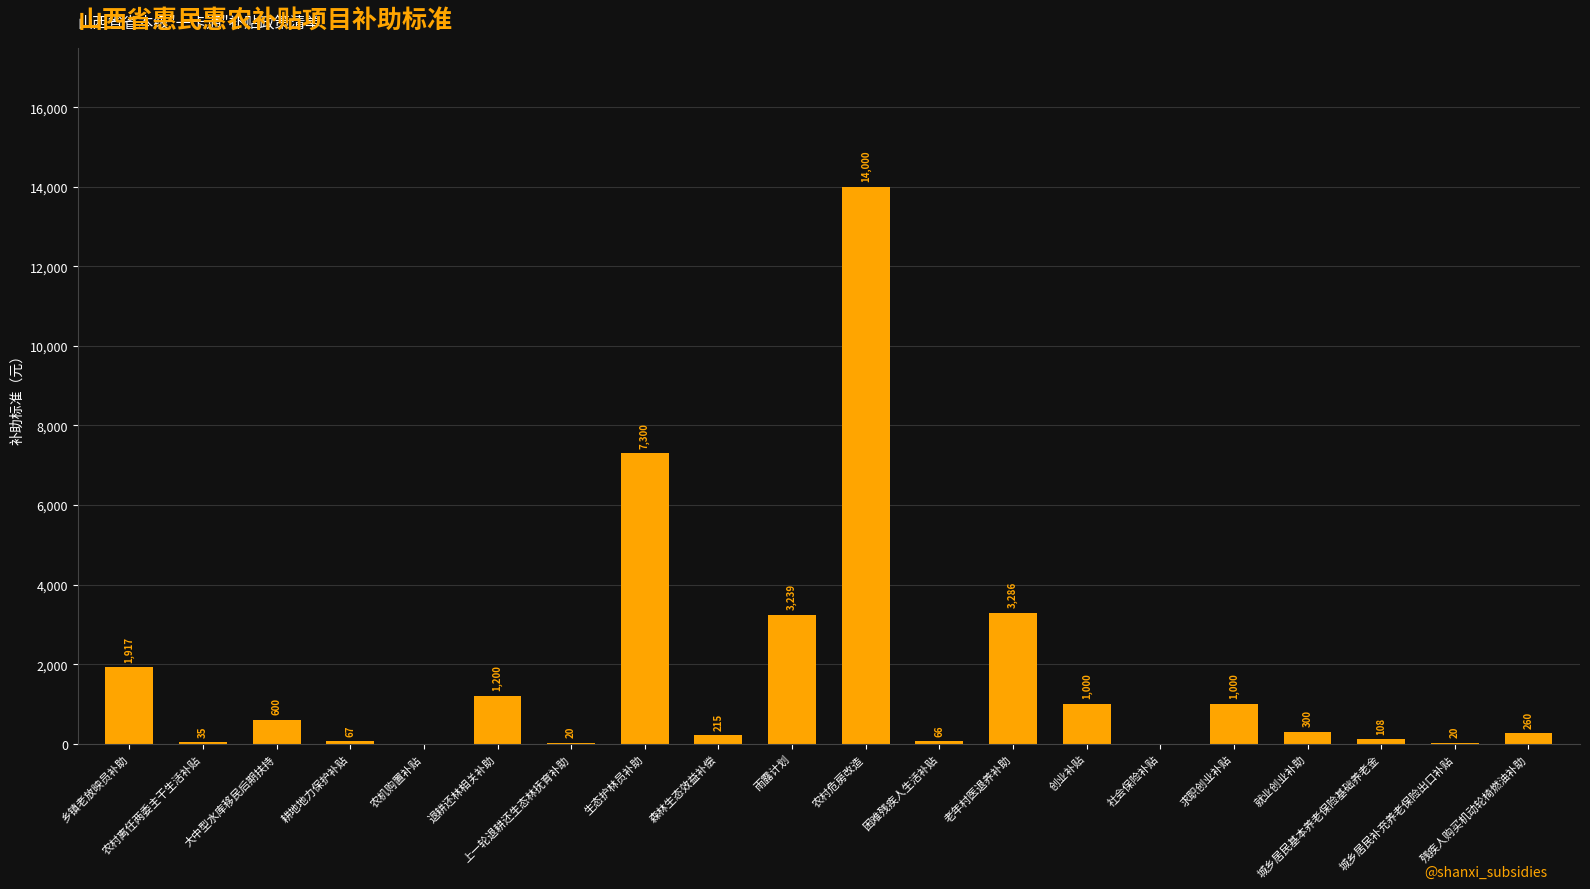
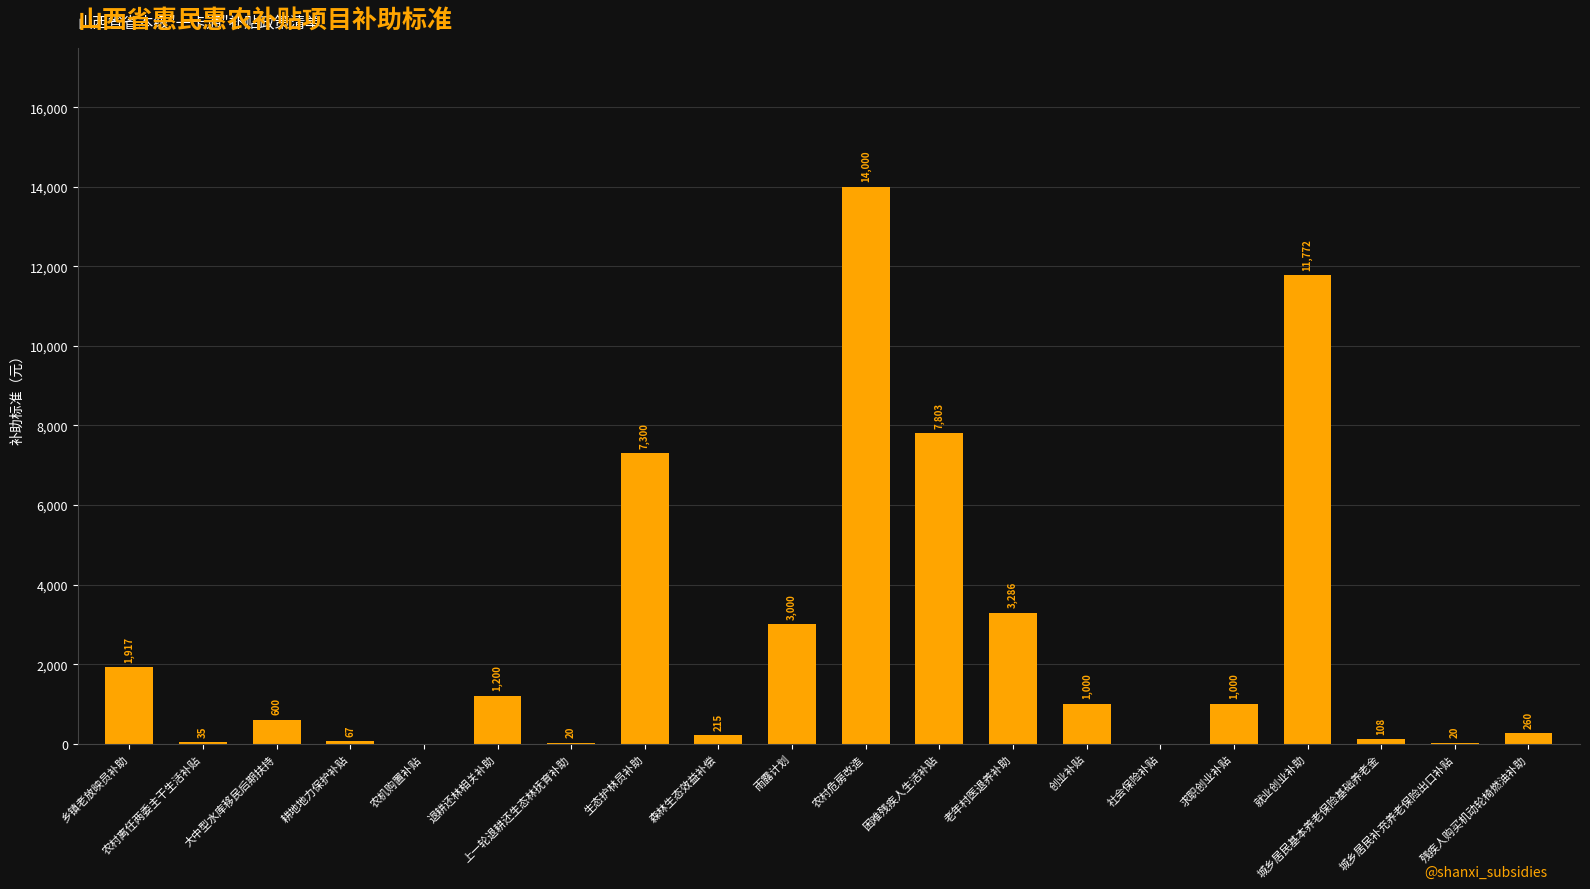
  {
    "乡镇老放映员补助": "1,917",
    "农村离任两委主干生活补贴": "35",
    "大中型水库移民后期扶持": "600",
    "耕地地力保护补贴": "67",
    "退耕还林相关补助": "1,200",
    "上一轮退耕还生态林抚育补助": "20",
    "生态护林员补助": "7,300",
    "森林生态效益补偿": "215",
-   "雨露计划": "3,239",
+   "雨露计划": "3,000",
    "农村危房改造": "14,000",
-   "困难残疾人生活补贴": "66",
+   "困难残疾人生活补贴": "7,803",
    "老年村医退养补助": "3,286",
    "创业补贴": "1,000",
    "求职创业补贴": "1,000",
-   "就业创业补助": "300",
+   "就业创业补助": "11,772",
    "城乡居民基本养老保险基础养老金": "108",
    "城乡居民补充养老保险出口补贴": "20",
    "残疾人购买机动轮椅燃油补助": "260"
  }
